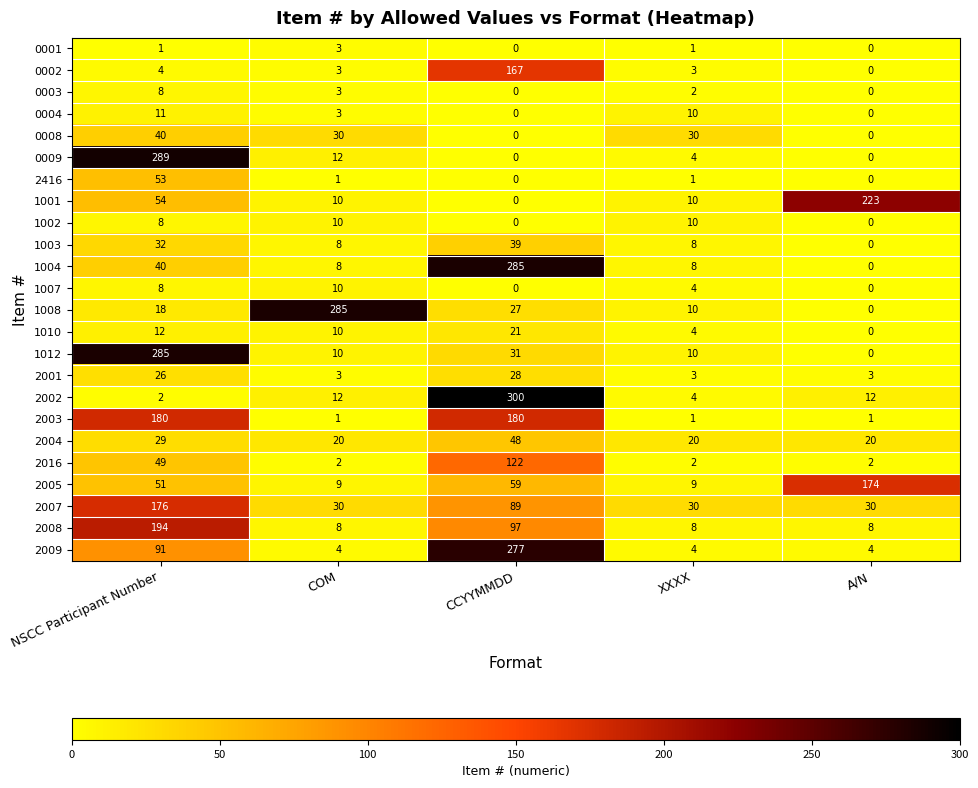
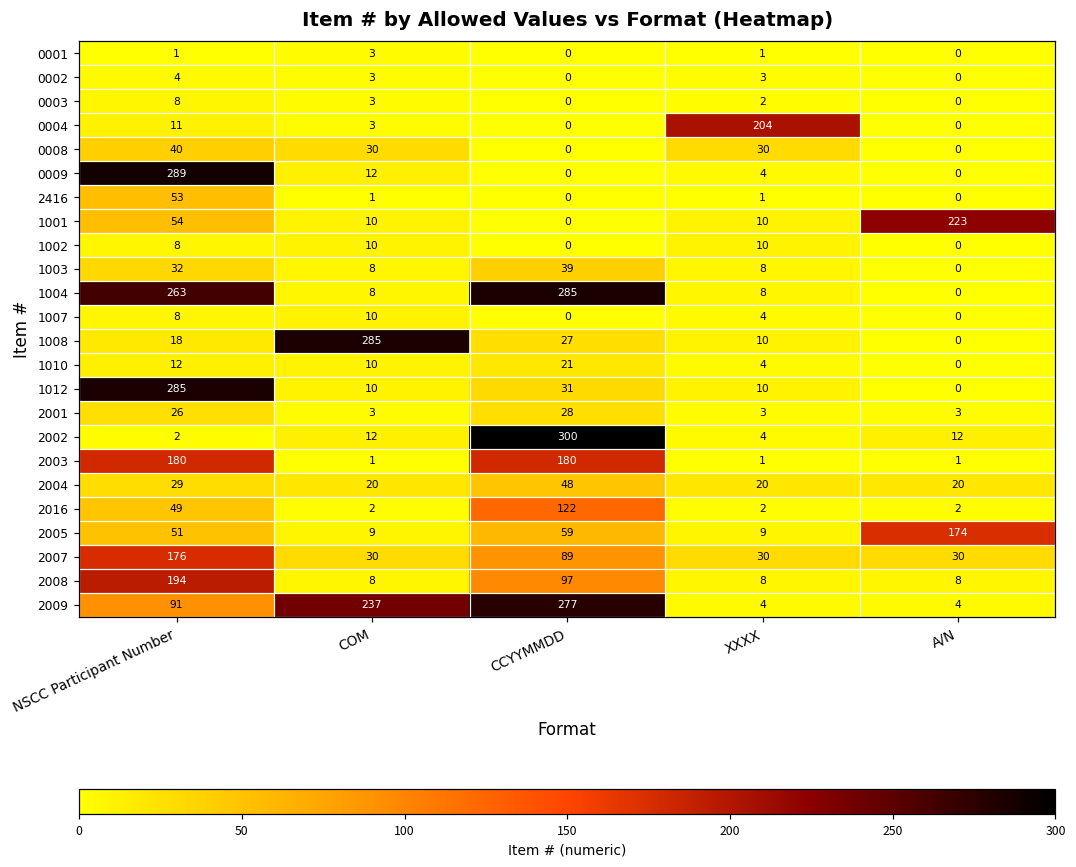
  {
    "0001": {
      "NSCC Participant Number": 1,
      "COM": 3,
      "CCYYMMDD": 0,
      "XXXX": 1,
      "A/N": 0
    },
    "0002": {
      "NSCC Participant Number": 4,
      "COM": 3,
-     "CCYYMMDD": 167,
+     "CCYYMMDD": 0,
      "XXXX": 3,
      "A/N": 0
    },
    "0003": {
      "NSCC Participant Number": 8,
      "COM": 3,
      "CCYYMMDD": 0,
      "XXXX": 2,
      "A/N": 0
    },
    "0004": {
      "NSCC Participant Number": 11,
      "COM": 3,
      "CCYYMMDD": 0,
-     "XXXX": 10,
+     "XXXX": 204,
      "A/N": 0
    },
    "0008": {
      "NSCC Participant Number": 40,
      "COM": 30,
      "CCYYMMDD": 0,
      "XXXX": 30,
      "A/N": 0
    },
    "0009": {
      "NSCC Participant Number": 289,
      "COM": 12,
      "CCYYMMDD": 0,
      "XXXX": 4,
      "A/N": 0
    },
    "2416": {
      "NSCC Participant Number": 53,
      "COM": 1,
      "CCYYMMDD": 0,
      "XXXX": 1,
      "A/N": 0
    },
    "1001": {
      "NSCC Participant Number": 54,
      "COM": 10,
      "CCYYMMDD": 0,
      "XXXX": 10,
      "A/N": 223
    },
    "1002": {
      "NSCC Participant Number": 8,
      "COM": 10,
      "CCYYMMDD": 0,
      "XXXX": 10,
      "A/N": 0
    },
    "1003": {
      "NSCC Participant Number": 32,
      "COM": 8,
      "CCYYMMDD": 39,
      "XXXX": 8,
      "A/N": 0
    },
    "1004": {
-     "NSCC Participant Number": 40,
+     "NSCC Participant Number": 263,
      "COM": 8,
      "CCYYMMDD": 285,
      "XXXX": 8,
      "A/N": 0
    },
    "1007": {
      "NSCC Participant Number": 8,
      "COM": 10,
      "CCYYMMDD": 0,
      "XXXX": 4,
      "A/N": 0
    },
    "1008": {
      "NSCC Participant Number": 18,
      "COM": 285,
      "CCYYMMDD": 27,
      "XXXX": 10,
      "A/N": 0
    },
    "1010": {
      "NSCC Participant Number": 12,
      "COM": 10,
      "CCYYMMDD": 21,
      "XXXX": 4,
      "A/N": 0
    },
    "1012": {
      "NSCC Participant Number": 285,
      "COM": 10,
      "CCYYMMDD": 31,
      "XXXX": 10,
      "A/N": 0
    },
    "2001": {
      "NSCC Participant Number": 26,
      "COM": 3,
      "CCYYMMDD": 28,
      "XXXX": 3,
      "A/N": 3
    },
    "2002": {
      "NSCC Participant Number": 2,
      "COM": 12,
      "CCYYMMDD": 300,
      "XXXX": 4,
      "A/N": 12
    },
    "2003": {
      "NSCC Participant Number": 180,
      "COM": 1,
      "CCYYMMDD": 180,
      "XXXX": 1,
      "A/N": 1
    },
    "2004": {
      "NSCC Participant Number": 29,
      "COM": 20,
      "CCYYMMDD": 48,
      "XXXX": 20,
      "A/N": 20
    },
    "2016": {
      "NSCC Participant Number": 49,
      "COM": 2,
      "CCYYMMDD": 122,
      "XXXX": 2,
      "A/N": 2
    },
    "2005": {
      "NSCC Participant Number": 51,
      "COM": 9,
      "CCYYMMDD": 59,
      "XXXX": 9,
      "A/N": 174
    },
    "2007": {
      "NSCC Participant Number": 176,
      "COM": 30,
      "CCYYMMDD": 89,
      "XXXX": 30,
      "A/N": 30
    },
    "2008": {
      "NSCC Participant Number": 194,
      "COM": 8,
      "CCYYMMDD": 97,
      "XXXX": 8,
      "A/N": 8
    },
    "2009": {
      "NSCC Participant Number": 91,
-     "COM": 4,
+     "COM": 237,
      "CCYYMMDD": 277,
      "XXXX": 4,
      "A/N": 4
    }
  }
